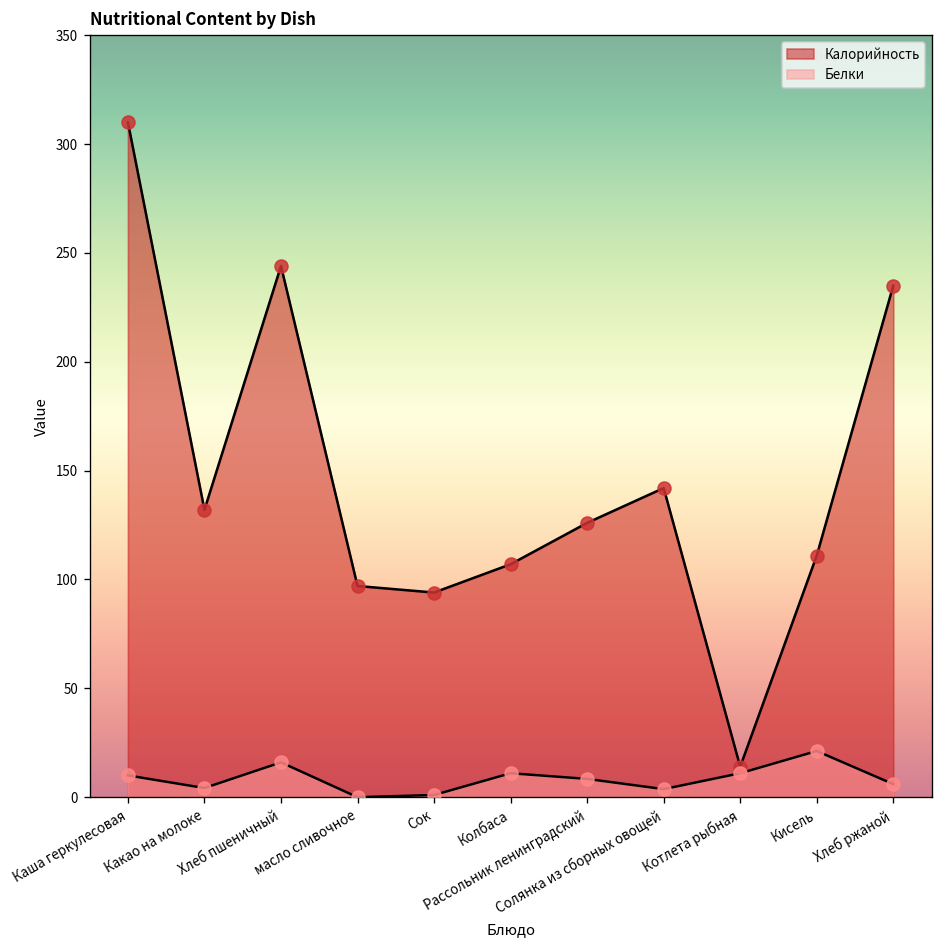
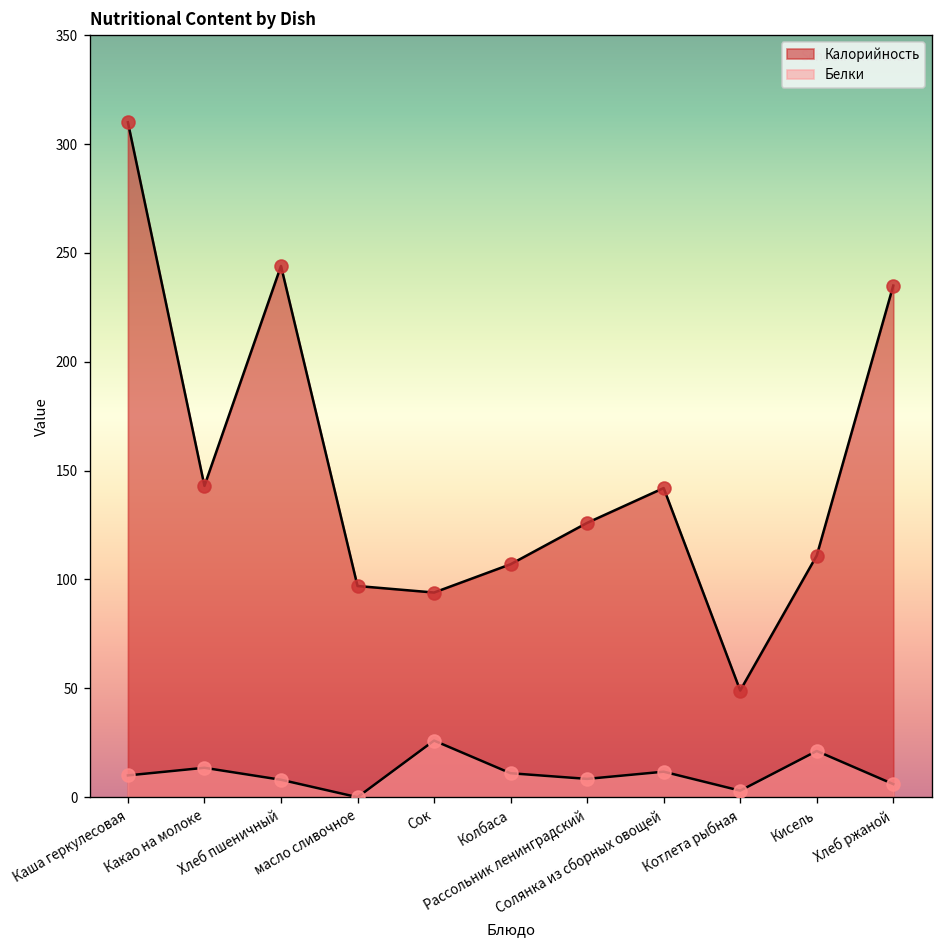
  {
    "Калорийность": {
      "Каша геркулесовая": 310,
-     "Какао на молоке": 132,
+     "Какао на молоке": 143,
      "Хлеб пшеничный": 244,
      "масло сливочное": 97,
      "Сок": 94,
      "Колбаса": 107,
      "Рассольник ленинградский": 126,
      "Солянка из сборных овощей": 142,
-     "Котлета рыбная": 14,
+     "Котлета рыбная": 49,
      "Кисель": 111,
      "Хлеб ржаной": 235
    },
    "Белки": {
      "Каша геркулесовая": 10,
-     "Какао на молоке": 4,
-     "Хлеб пшеничный": 16,
+     "Какао на молоке": 14,
+     "Хлеб пшеничный": 8,
      "масло сливочное": 0,
-     "Сок": 1,
+     "Сок": 26,
      "Колбаса": 11,
      "Рассольник ленинградский": 8,
-     "Солянка из сборных овощей": 4,
-     "Котлета рыбная": 11,
+     "Солянка из сборных овощей": 12,
+     "Котлета рыбная": 3,
      "Кисель": 21,
      "Хлеб ржаной": 6
    }
  }
